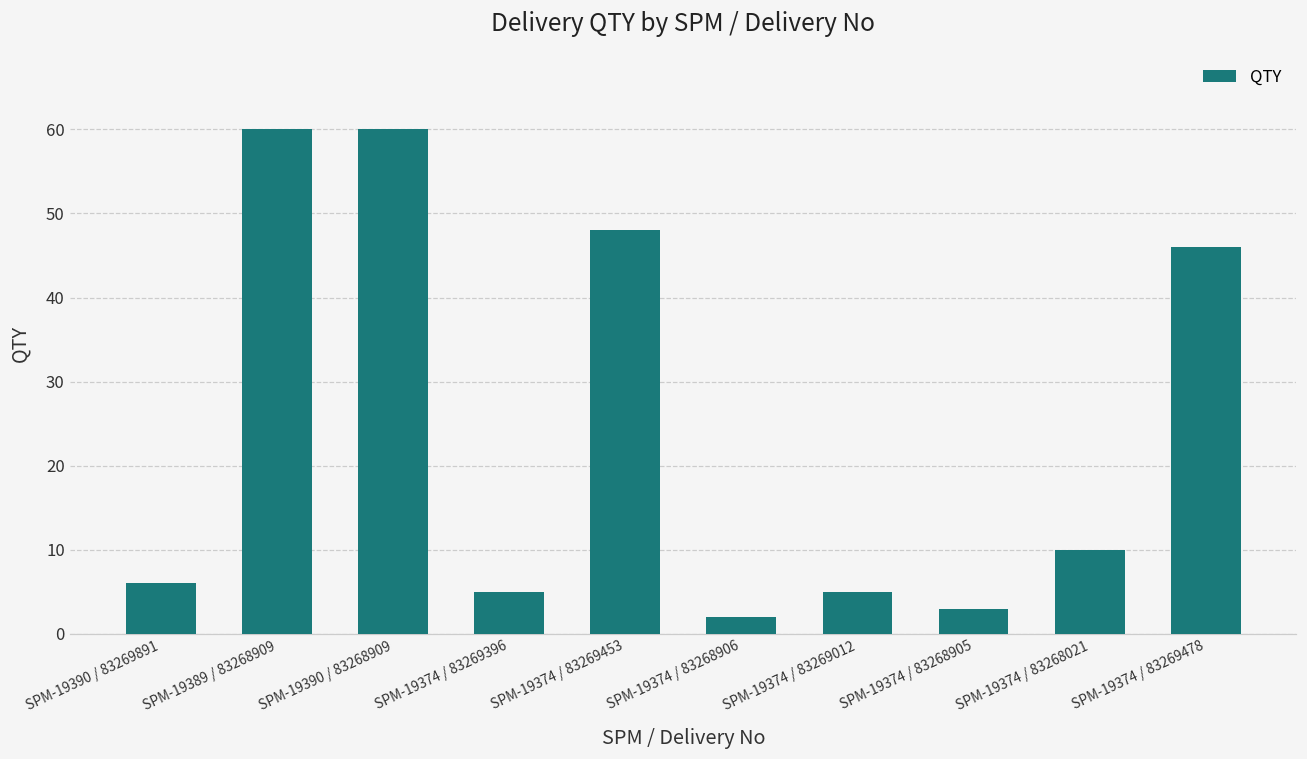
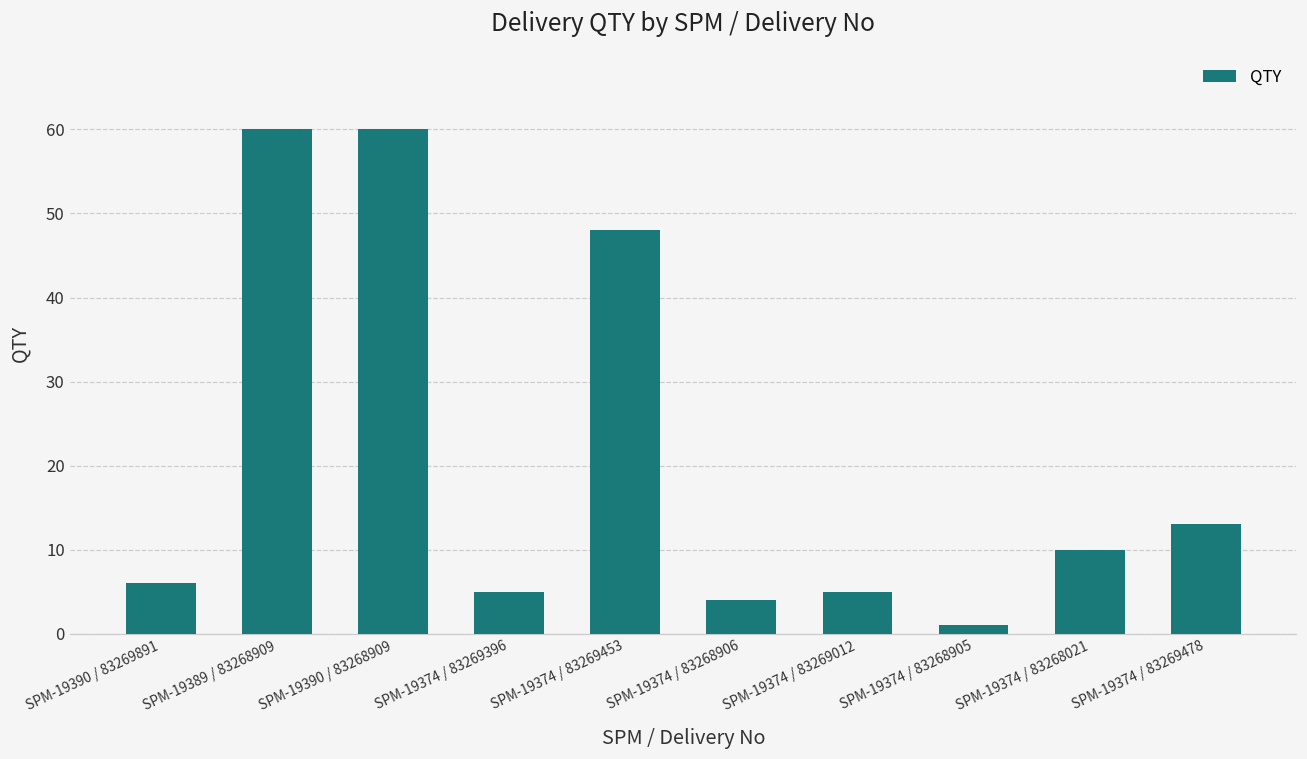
  {
    "SPM-19390 / 83269891": 6,
    "SPM-19389 / 83268909": 60,
    "SPM-19390 / 83268909": 60,
    "SPM-19374 / 83269396": 5,
    "SPM-19374 / 83269453": 48,
-   "SPM-19374 / 83268906": 2,
+   "SPM-19374 / 83268906": 4,
    "SPM-19374 / 83269012": 5,
-   "SPM-19374 / 83268905": 3,
+   "SPM-19374 / 83268905": 1,
    "SPM-19374 / 83268021": 10,
-   "SPM-19374 / 83269478": 46
+   "SPM-19374 / 83269478": 13
  }
